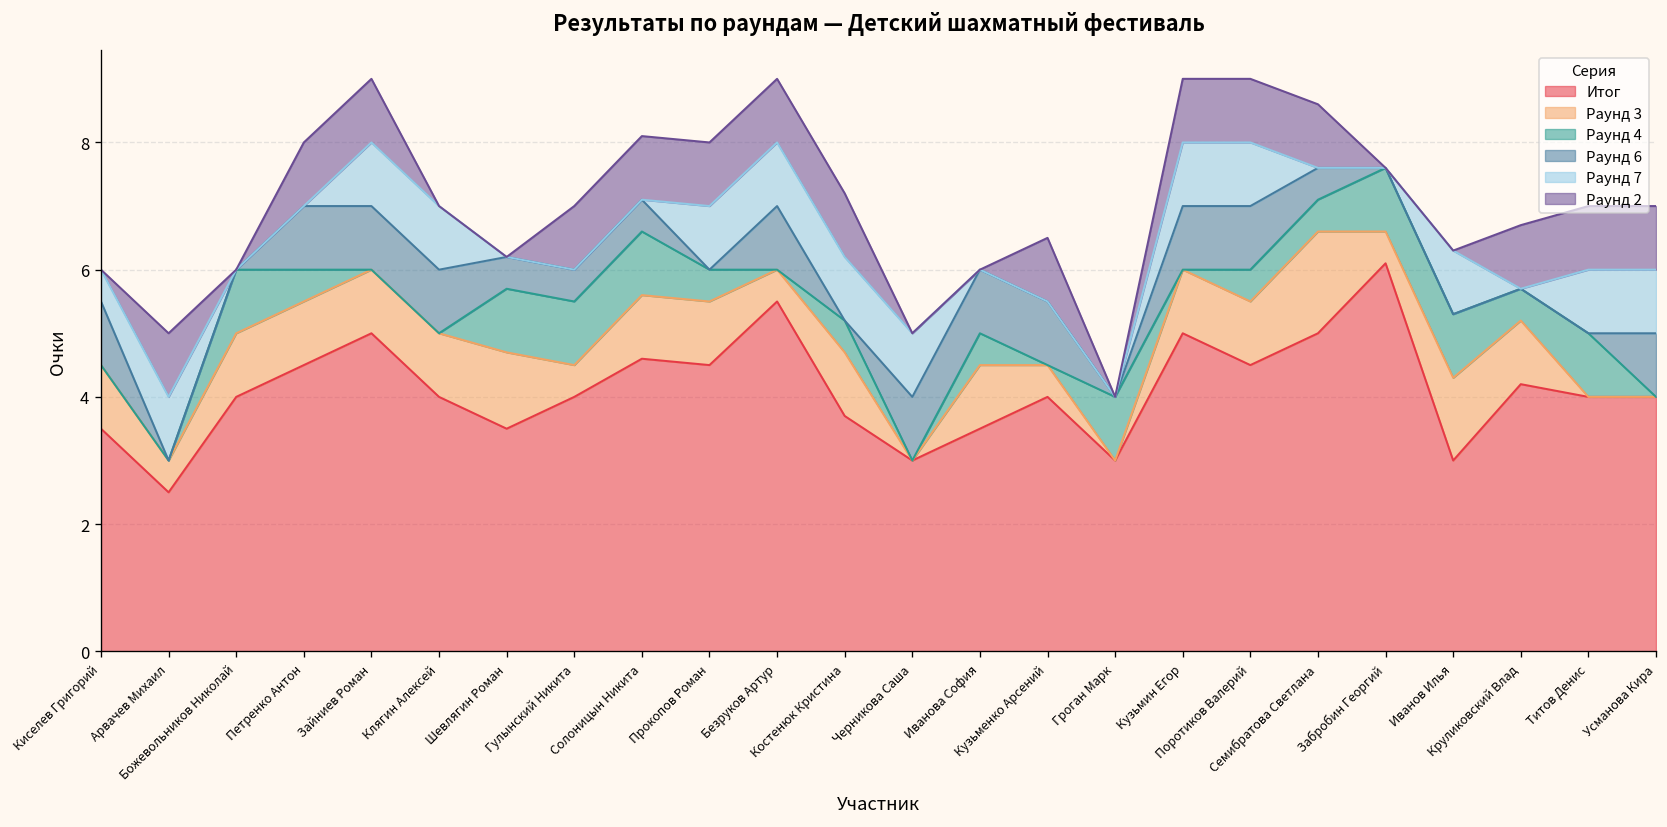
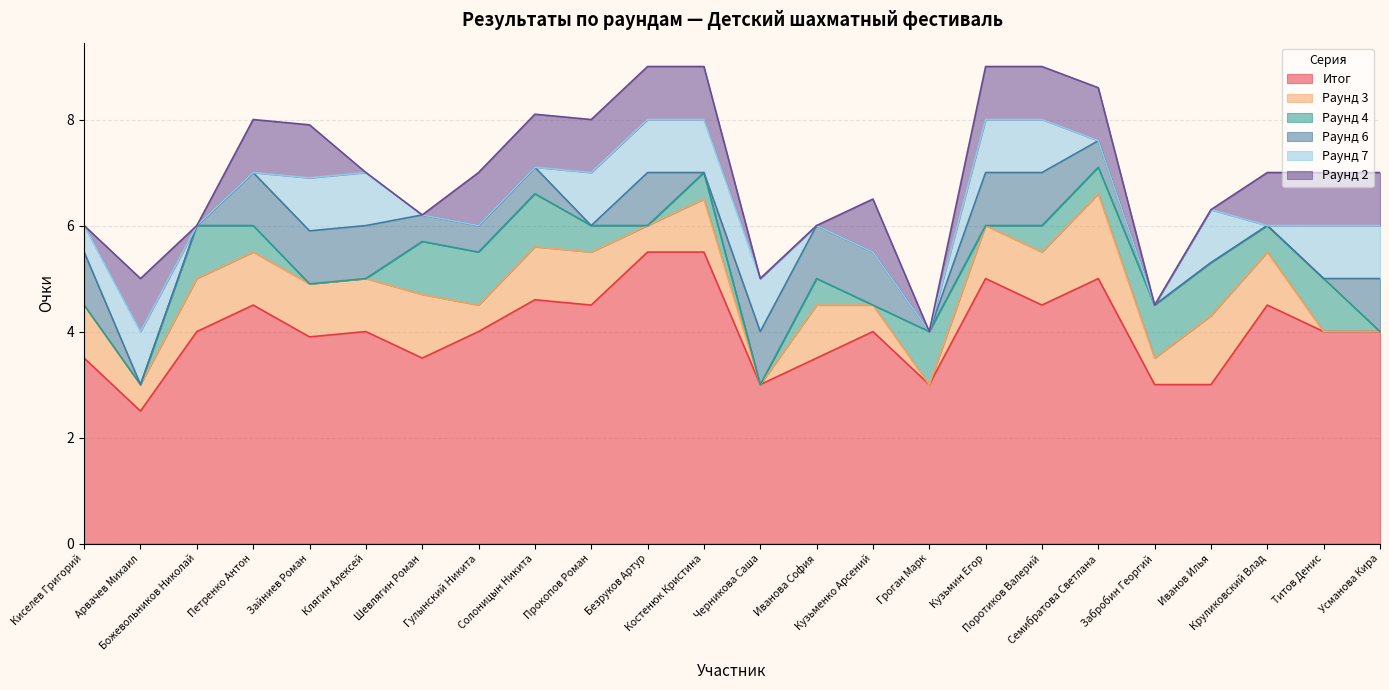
  {
    "Итог": {
      "Киселев Григорий": 3.5,
      "Арвачев Михаил": 2.5,
      "Божевольников Николай": 4.0,
      "Петренко Антон": 4.5,
-     "Зайниев Роман": 5.0,
+     "Зайниев Роман": 3.9,
      "Клягин Алексей": 4.0,
      "Шевлягин Роман": 3.5,
      "Гулынский Никита": 4.0,
      "Солоницын Никита": 4.6,
      "Прокопов Роман": 4.5,
      "Безруков Артур": 5.5,
-     "Костенюк Кристина": 3.7,
+     "Костенюк Кристина": 5.5,
      "Иванова София": 3.5,
      "Кузьменко Арсений": 4.0,
      "Кузьмин Егор": 5.0,
      "Поротиков Валерий": 4.5,
      "Семибратова Светлана": 5.0,
-     "Забробин Георгий": 6.1,
+     "Забробин Георгий": 3.0,
      "Иванов Илья": 3.0,
-     "Круликовский Влад": 4.2
+     "Круликовский Влад": 4.5
    },
    "Раунд 3": {
      "Божевольников Николай": 1.0,
      "Петренко Антон": 1.0,
      "Шевлягин Роман": 1.2,
      "Гулынский Никита": 0.5,
      "Солоницын Никита": 1.0,
      "Прокопов Роман": 1.0,
      "Костенюк Кристина": 1.0,
      "Иванова София": 1.0,
      "Поротиков Валерий": 1.0,
      "Семибратова Светлана": 1.6,
      "Забробин Георгий": 0.5,
      "Иванов Илья": 1.3,
      "Круликовский Влад": 1.0
    },
    "Раунд 7": {
      "Арвачев Михаил": 1.0,
      "Зайниев Роман": 1.0,
      "Прокопов Роман": 1.0,
      "Безруков Артур": 1.0,
      "Костенюк Кристина": 1.0,
      "Кузьмин Егор": 1.0,
      "Поротиков Валерий": 1.0,
      "Титов Денис": 1.0,
      "Усманова Кира": 1.0
    }
  }
